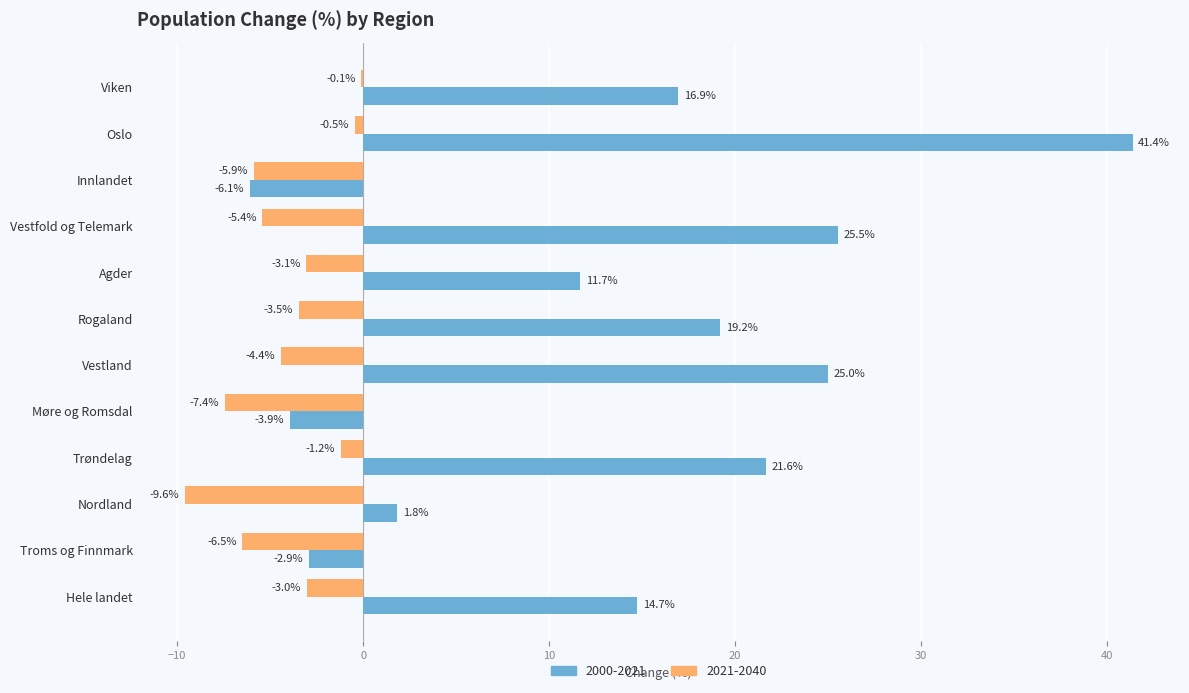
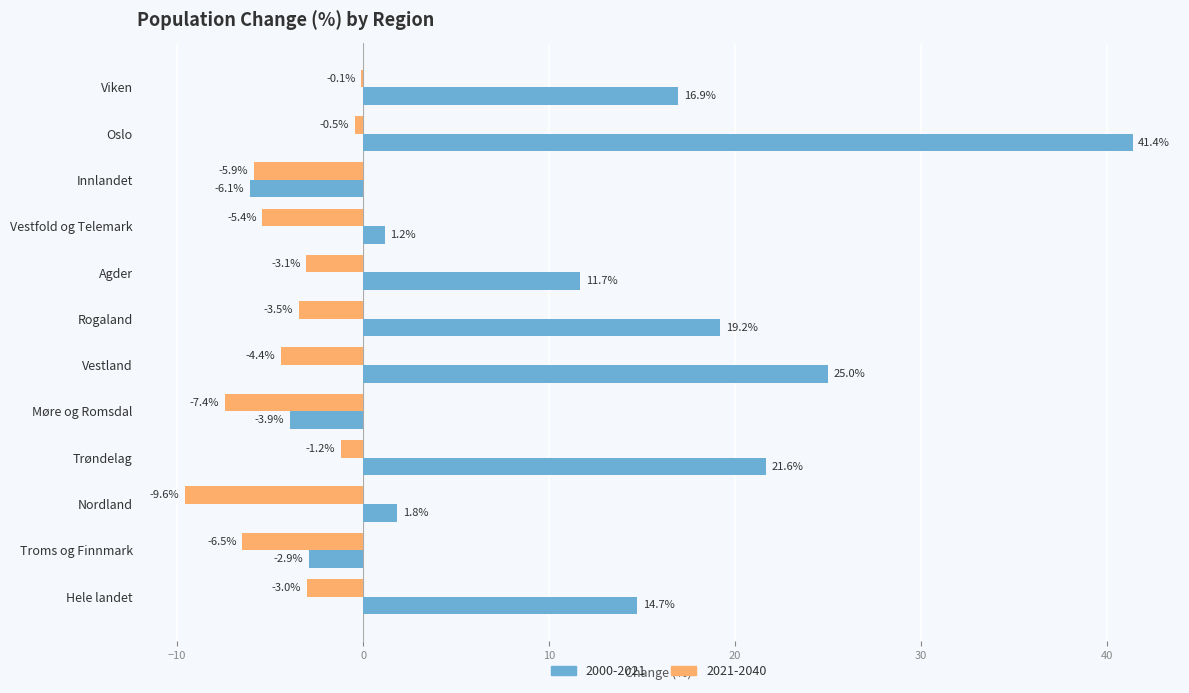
  {
    "2000-2021": {
      "Viken": "16.9%",
      "Oslo": "41.4%",
      "Innlandet": "-6.1%",
-     "Vestfold og Telemark": "25.5%",
+     "Vestfold og Telemark": "1.2%",
      "Agder": "11.7%",
      "Rogaland": "19.2%",
      "Vestland": "25.0%",
      "Møre og Romsdal": "-3.9%",
      "Trøndelag": "21.6%",
      "Nordland": "1.8%",
      "Troms og Finnmark": "-2.9%",
      "Hele landet": "14.7%"
    },
    "2021-2040": {
      "Viken": "-0.1%",
      "Oslo": "-0.5%",
      "Innlandet": "-5.9%",
      "Vestfold og Telemark": "-5.4%",
      "Agder": "-3.1%",
      "Rogaland": "-3.5%",
      "Vestland": "-4.4%",
      "Møre og Romsdal": "-7.4%",
      "Trøndelag": "-1.2%",
      "Nordland": "-9.6%",
      "Troms og Finnmark": "-6.5%",
      "Hele landet": "-3.0%"
    }
  }
